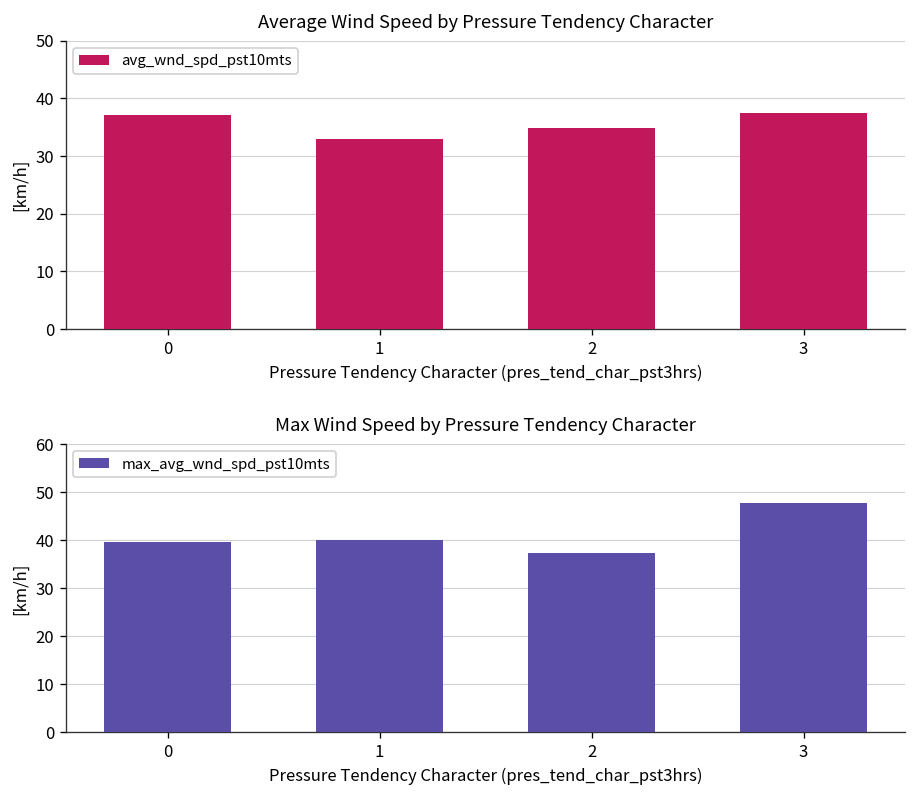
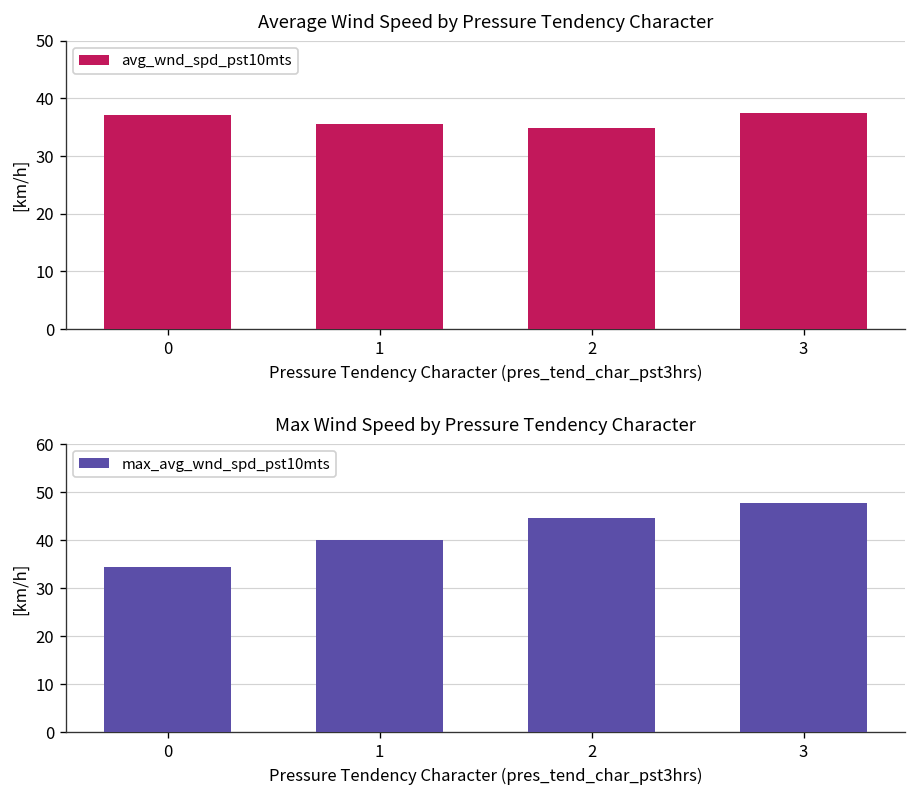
  {
    "Average Wind Speed by Pressure Tendency Character": {
      "0": 37,
-     "1": 33,
+     "1": 36,
      "2": 35,
      "3": 37
    },
    "Max Wind Speed by Pressure Tendency Character": {
-     "0": 40,
+     "0": 34,
      "1": 40,
-     "2": 37,
+     "2": 45,
      "3": 48
    }
  }
